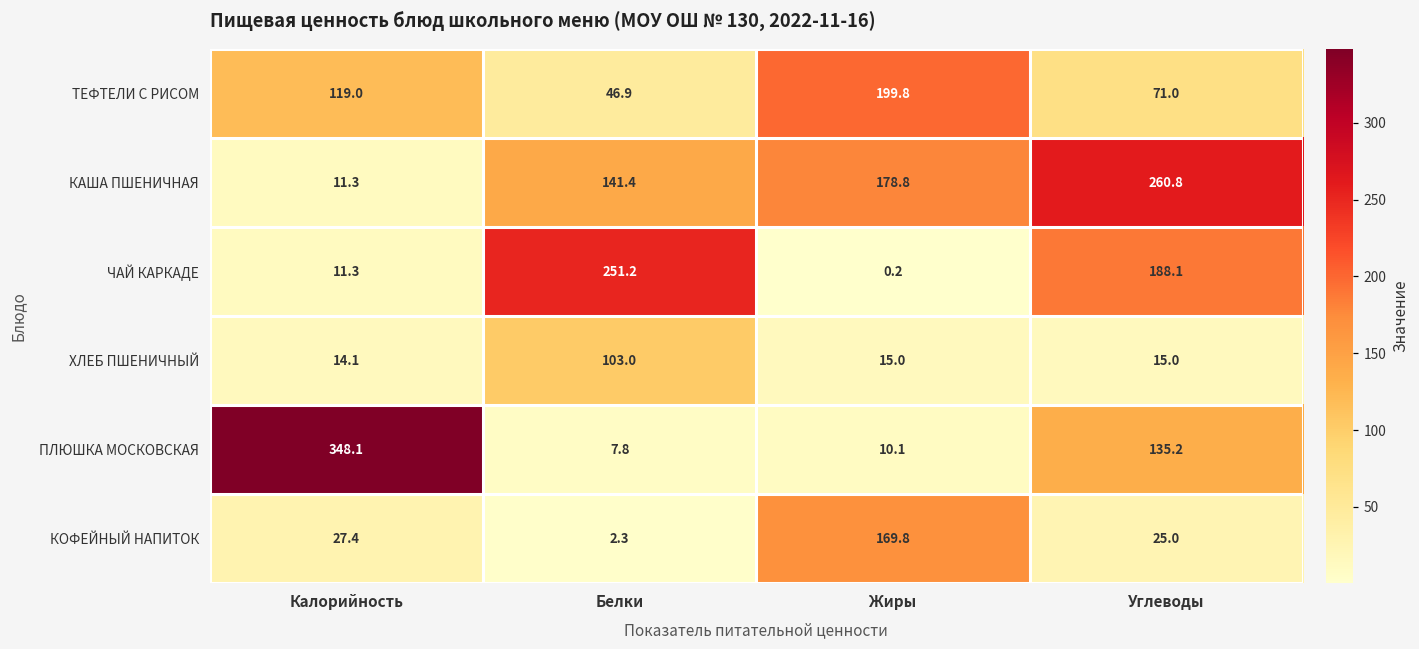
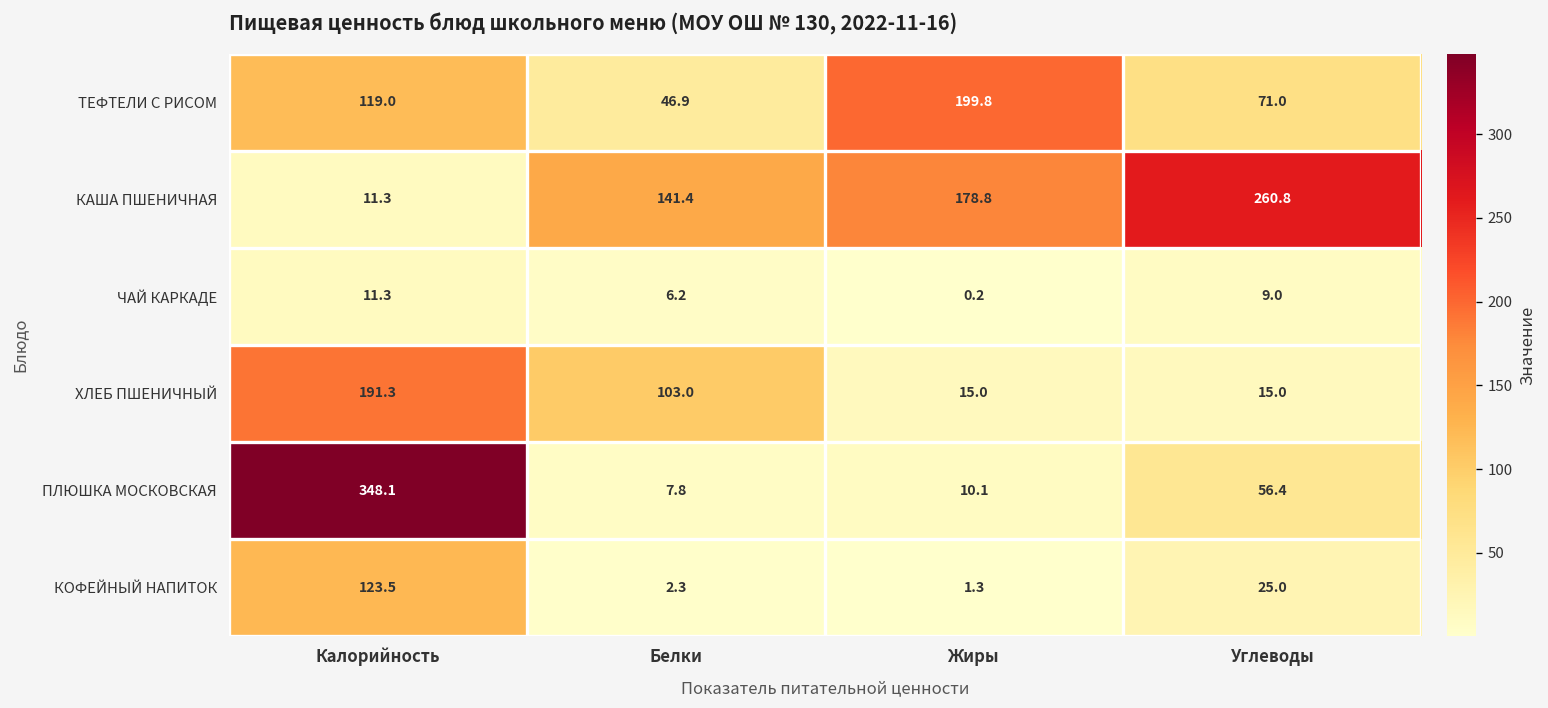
  {
    "ТЕФТЕЛИ С РИСОМ": {
      "Калорийность": 119.0,
      "Белки": 46.9,
      "Жиры": 199.8,
      "Углеводы": 71.0
    },
    "КАША ПШЕНИЧНАЯ": {
      "Калорийность": 11.3,
      "Белки": 141.4,
      "Жиры": 178.8,
      "Углеводы": 260.8
    },
    "ЧАЙ КАРКАДЕ": {
      "Калорийность": 11.3,
-     "Белки": 251.2,
+     "Белки": 6.2,
      "Жиры": 0.2,
-     "Углеводы": 188.1
+     "Углеводы": 9.0
    },
    "ХЛЕБ ПШЕНИЧНЫЙ": {
-     "Калорийность": 14.1,
+     "Калорийность": 191.3,
      "Белки": 103.0,
      "Жиры": 15.0,
      "Углеводы": 15.0
    },
    "ПЛЮШКА МОСКОВСКАЯ": {
      "Калорийность": 348.1,
      "Белки": 7.8,
      "Жиры": 10.1,
-     "Углеводы": 135.2
+     "Углеводы": 56.4
    },
    "КОФЕЙНЫЙ НАПИТОК": {
-     "Калорийность": 27.4,
+     "Калорийность": 123.5,
      "Белки": 2.3,
-     "Жиры": 169.8,
+     "Жиры": 1.3,
      "Углеводы": 25.0
    }
  }
